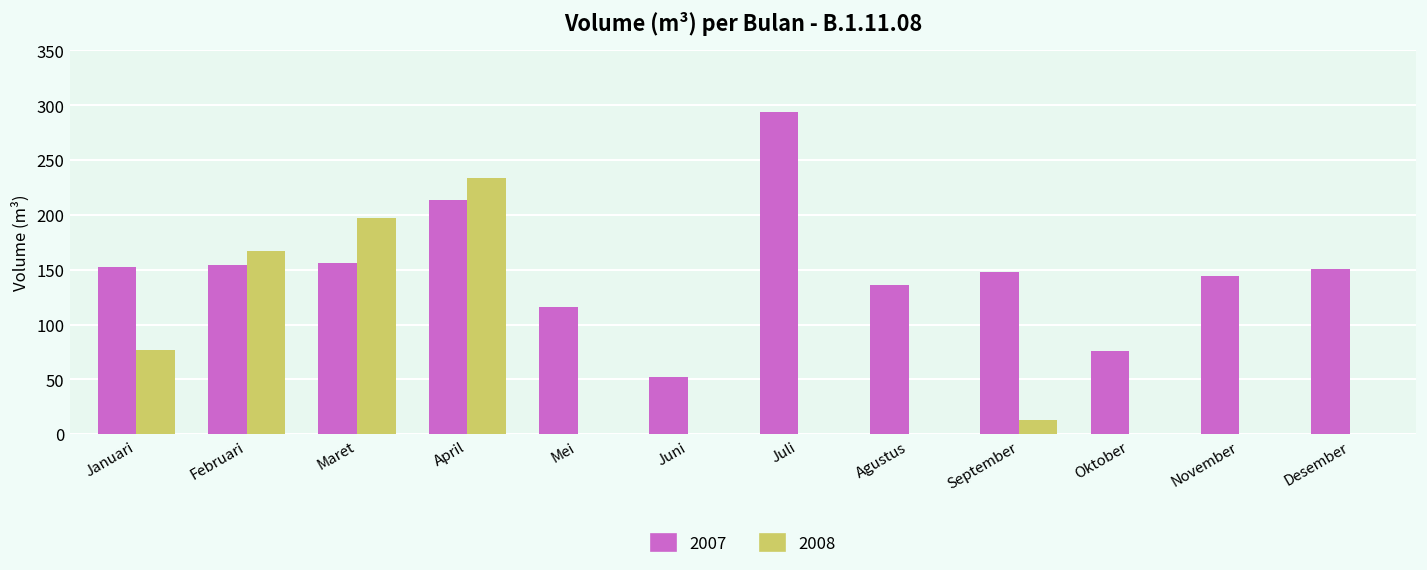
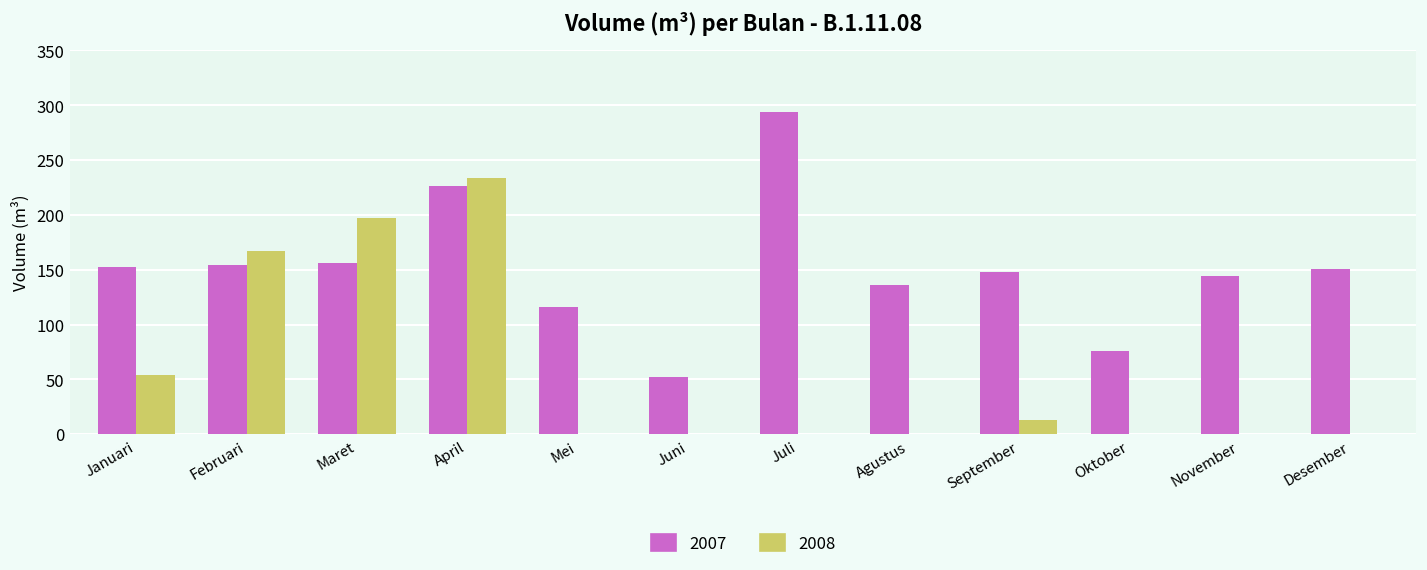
  {
    "2007": {
      "Januari": 150,
      "Februari": 150,
      "Maret": 160,
-     "April": 210,
+     "April": 230,
      "Mei": 120,
      "Juni": 50,
      "Juli": 290,
      "Agustus": 140,
      "September": 150,
      "Oktober": 80,
      "November": 140,
      "Desember": 150
    },
    "2008": {
-     "Januari": 80,
+     "Januari": 50,
      "Februari": 170,
      "Maret": 200,
      "April": 230,
      "Mei": 0,
      "Juni": 0,
      "Juli": 0,
      "Agustus": 0,
      "September": 10,
      "Oktober": 0,
      "November": 0,
      "Desember": 0
    }
  }
